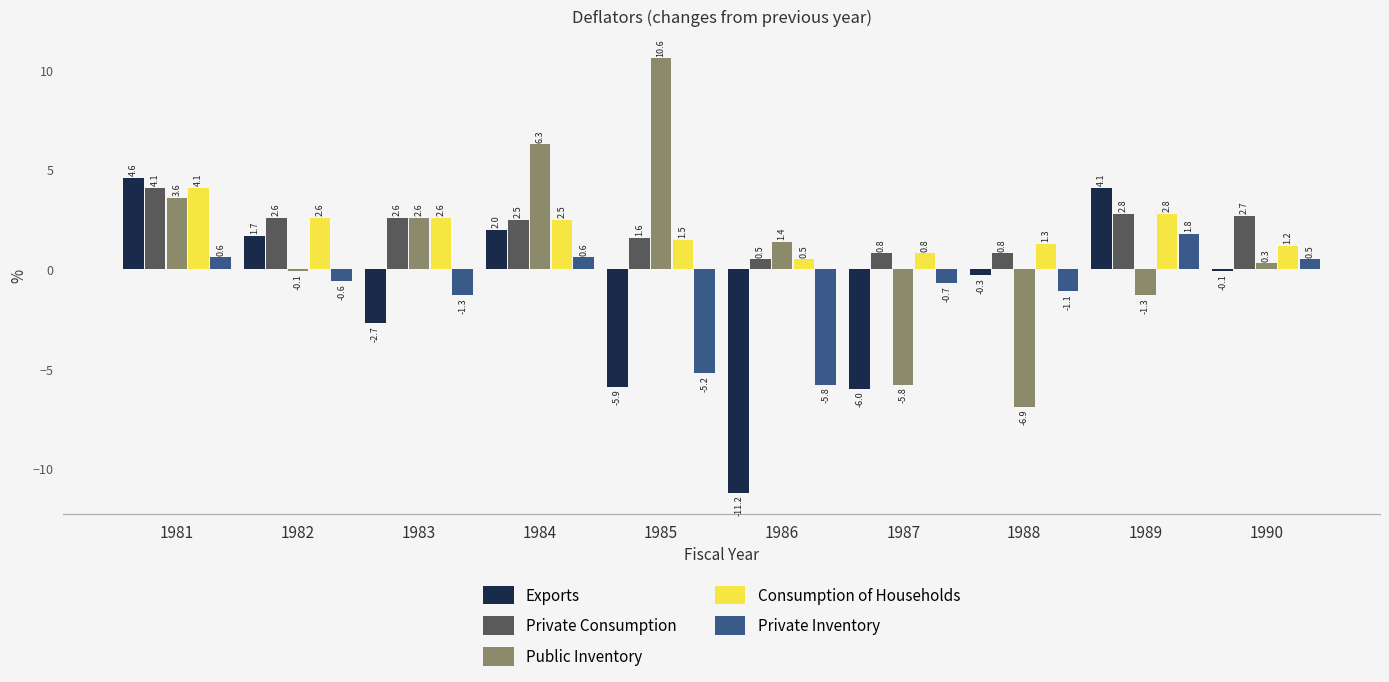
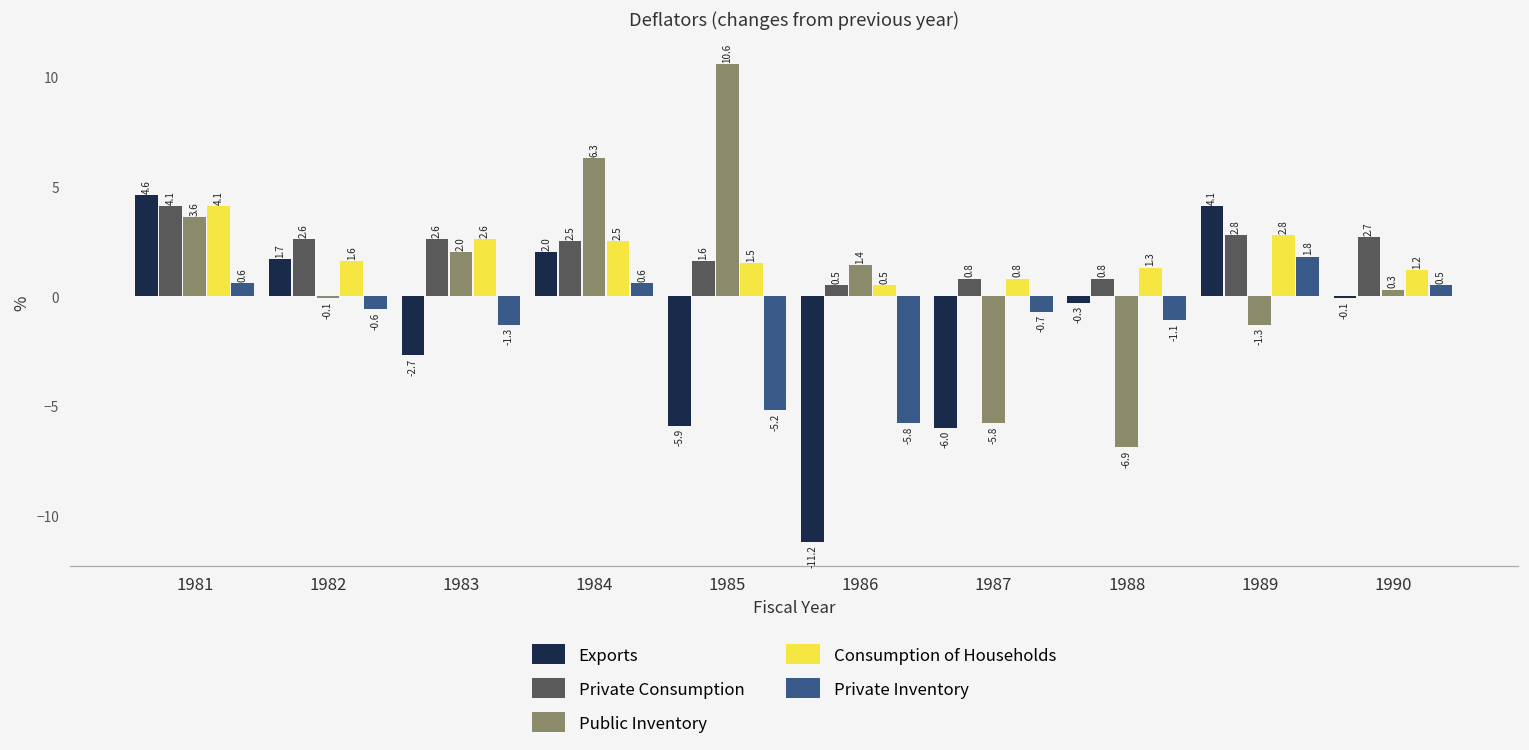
  {
    "Exports": {
      "1981": 4.6,
      "1982": 1.7,
      "1983": -2.7,
      "1984": 2.0,
      "1985": -5.9,
      "1986": -11.2,
      "1987": -6.0,
      "1988": -0.3,
      "1989": 4.1,
      "1990": -0.1
    },
    "Public Inventory": {
      "1981": 3.6,
      "1982": -0.1,
-     "1983": 2.6,
+     "1983": 2.0,
      "1984": 6.3,
      "1985": 10.6,
      "1986": 1.4,
      "1987": -5.8,
      "1988": -6.9,
      "1989": -1.3,
      "1990": 0.3
    },
    "Consumption of Households": {
      "1981": 4.1,
-     "1982": 2.6,
+     "1982": 1.6,
      "1983": 2.6,
      "1984": 2.5,
      "1985": 1.5,
      "1986": 0.5,
      "1987": 0.8,
      "1988": 1.3,
      "1989": 2.8,
      "1990": 1.2
    }
  }
